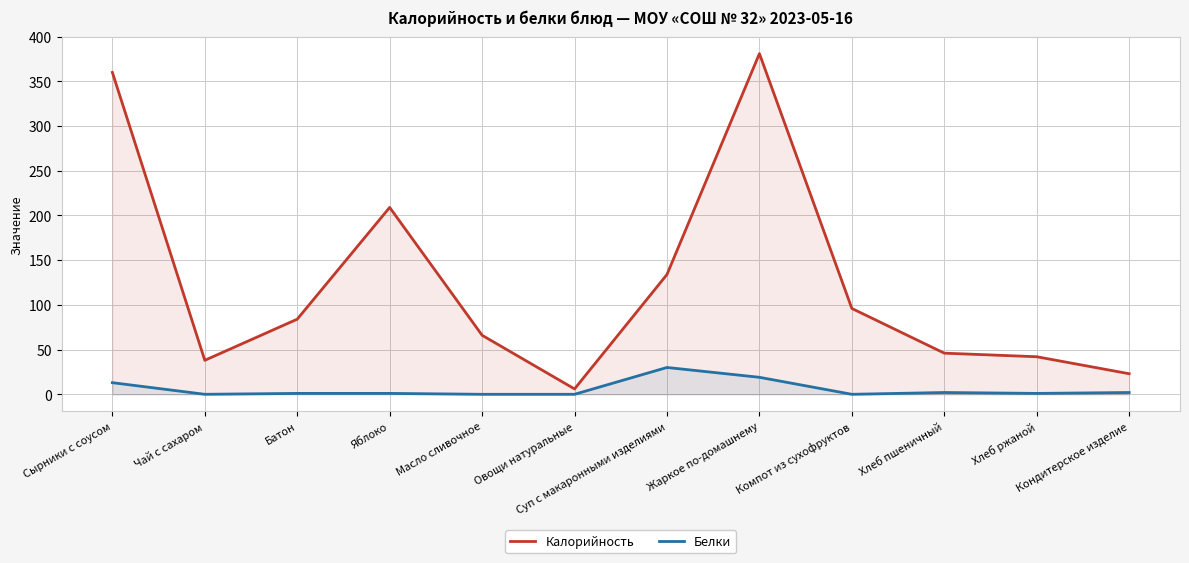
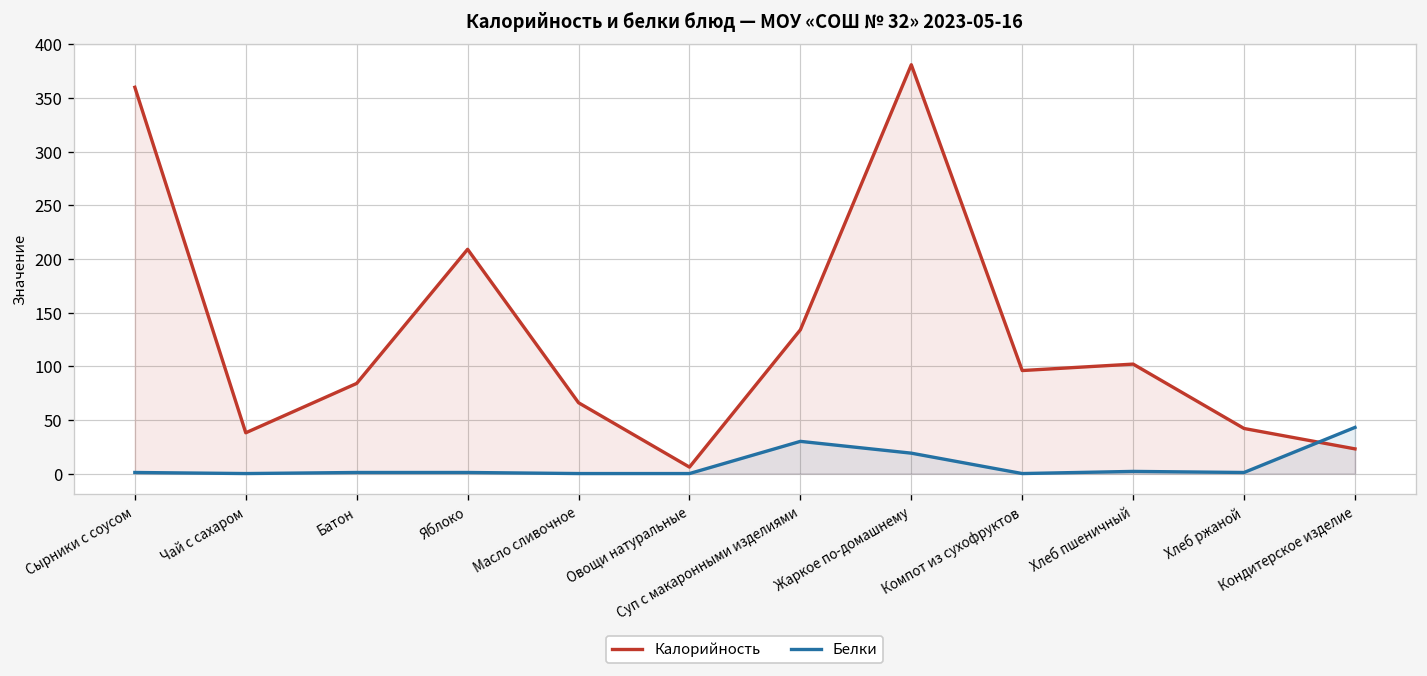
  {
    "Калорийность": {
      "Сырники с соусом": 360,
      "Чай с сахаром": 40,
      "Батон": 80,
      "Яблоко": 210,
      "Масло сливочное": 70,
      "Овощи натуральные": 10,
      "Суп с макаронными изделиями": 130,
      "Жаркое по-домашнему": 380,
      "Компот из сухофруктов": 100,
-     "Хлеб пшеничный": 50,
+     "Хлеб пшеничный": 100,
      "Хлеб ржаной": 40,
      "Кондитерское изделие": 20
    },
    "Белки": {
-     "Сырники с соусом": 10,
+     "Сырники с соусом": 0,
      "Чай с сахаром": 0,
      "Батон": 0,
      "Яблоко": 0,
      "Масло сливочное": 0,
      "Овощи натуральные": 0,
      "Суп с макаронными изделиями": 30,
      "Жаркое по-домашнему": 20,
      "Компот из сухофруктов": 0,
      "Хлеб пшеничный": 0,
      "Хлеб ржаной": 0,
-     "Кондитерское изделие": 0
+     "Кондитерское изделие": 40
    }
  }
